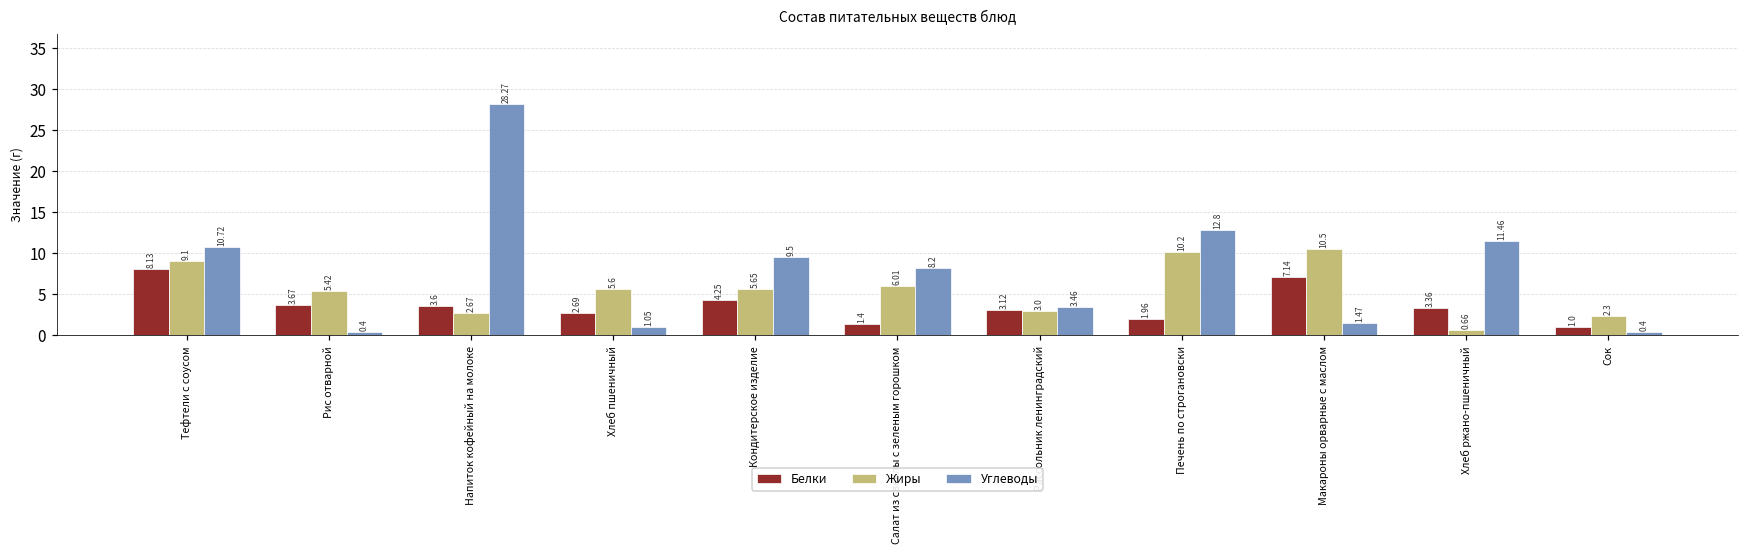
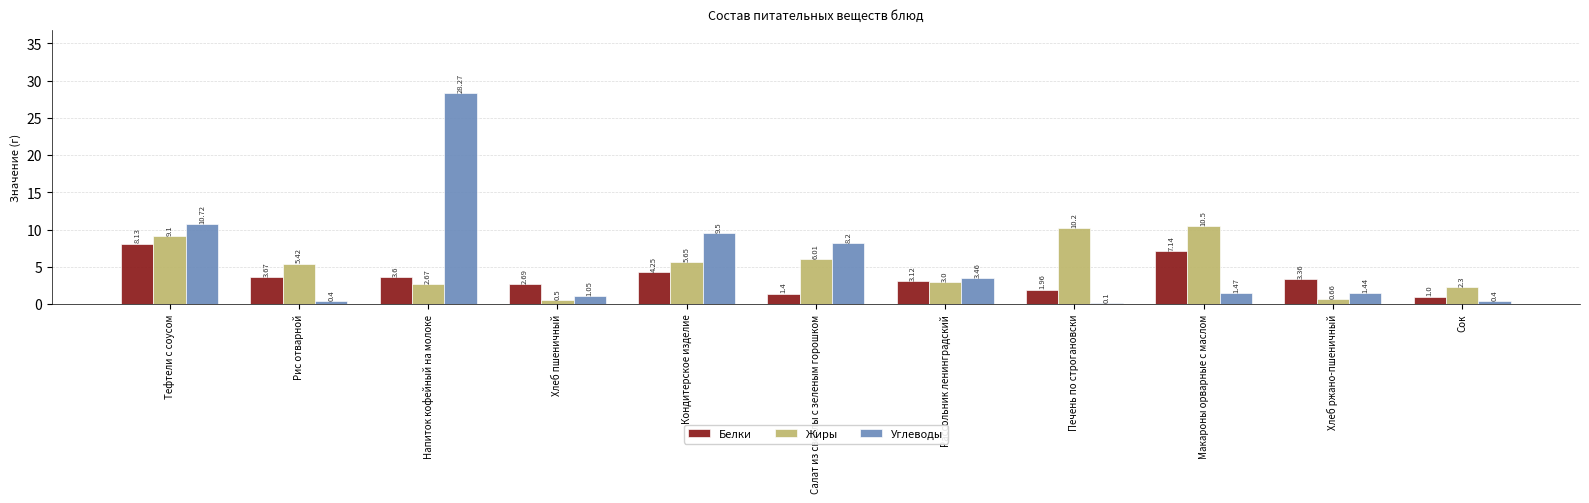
  {
    "Белки": {
      "Тефтели с соусом": 8.13,
      "Рис отварной": 3.67,
      "Напиток кофейный на молоке": 3.6,
      "Хлеб пшеничный": 2.69,
      "Кондитерское изделие": 4.25,
      "Салат из свеклы с зеленым горошком": 1.4,
      "Рассольник ленинградский": 3.12,
      "Печень по строгановски": 1.96,
      "Макароны орварные с маслом": 7.14,
      "Хлеб ржано-пшеничный": 3.36,
      "Сок": 1.0
    },
    "Жиры": {
      "Тефтели с соусом": 9.1,
      "Рис отварной": 5.42,
      "Напиток кофейный на молоке": 2.67,
-     "Хлеб пшеничный": 5.6,
+     "Хлеб пшеничный": 0.5,
      "Кондитерское изделие": 5.65,
      "Салат из свеклы с зеленым горошком": 6.01,
      "Рассольник ленинградский": 3.0,
      "Печень по строгановски": 10.2,
      "Макароны орварные с маслом": 10.5,
      "Хлеб ржано-пшеничный": 0.66,
      "Сок": 2.3
    },
    "Углеводы": {
      "Тефтели с соусом": 10.72,
      "Рис отварной": 0.4,
      "Напиток кофейный на молоке": 28.27,
      "Хлеб пшеничный": 1.05,
      "Кондитерское изделие": 9.5,
      "Салат из свеклы с зеленым горошком": 8.2,
      "Рассольник ленинградский": 3.46,
-     "Печень по строгановски": 12.8,
+     "Печень по строгановски": 0.1,
      "Макароны орварные с маслом": 1.47,
-     "Хлеб ржано-пшеничный": 11.46,
+     "Хлеб ржано-пшеничный": 1.44,
      "Сок": 0.4
    }
  }
